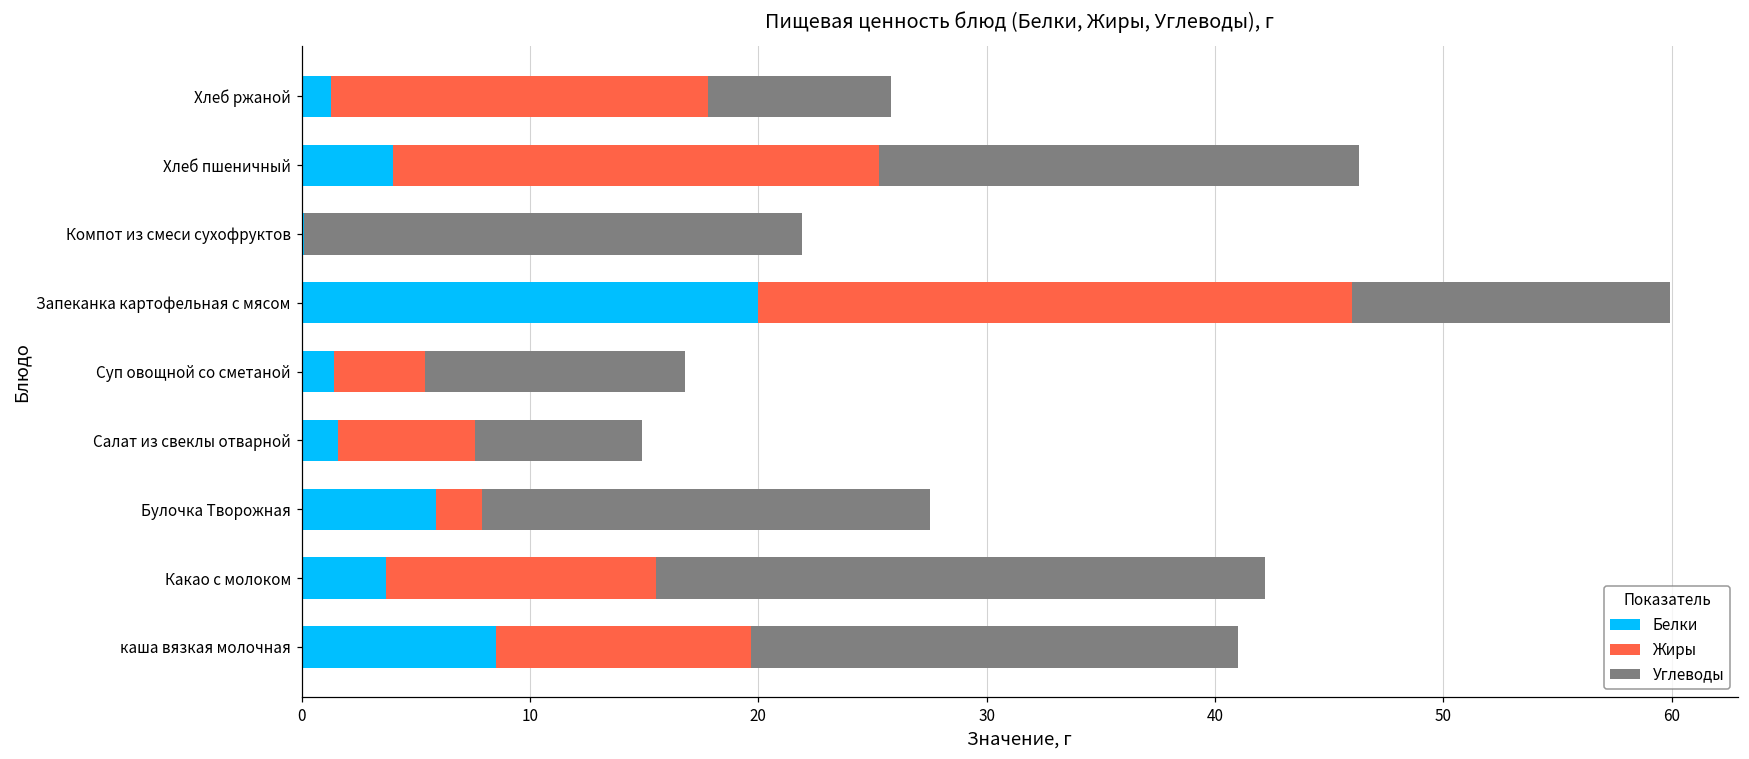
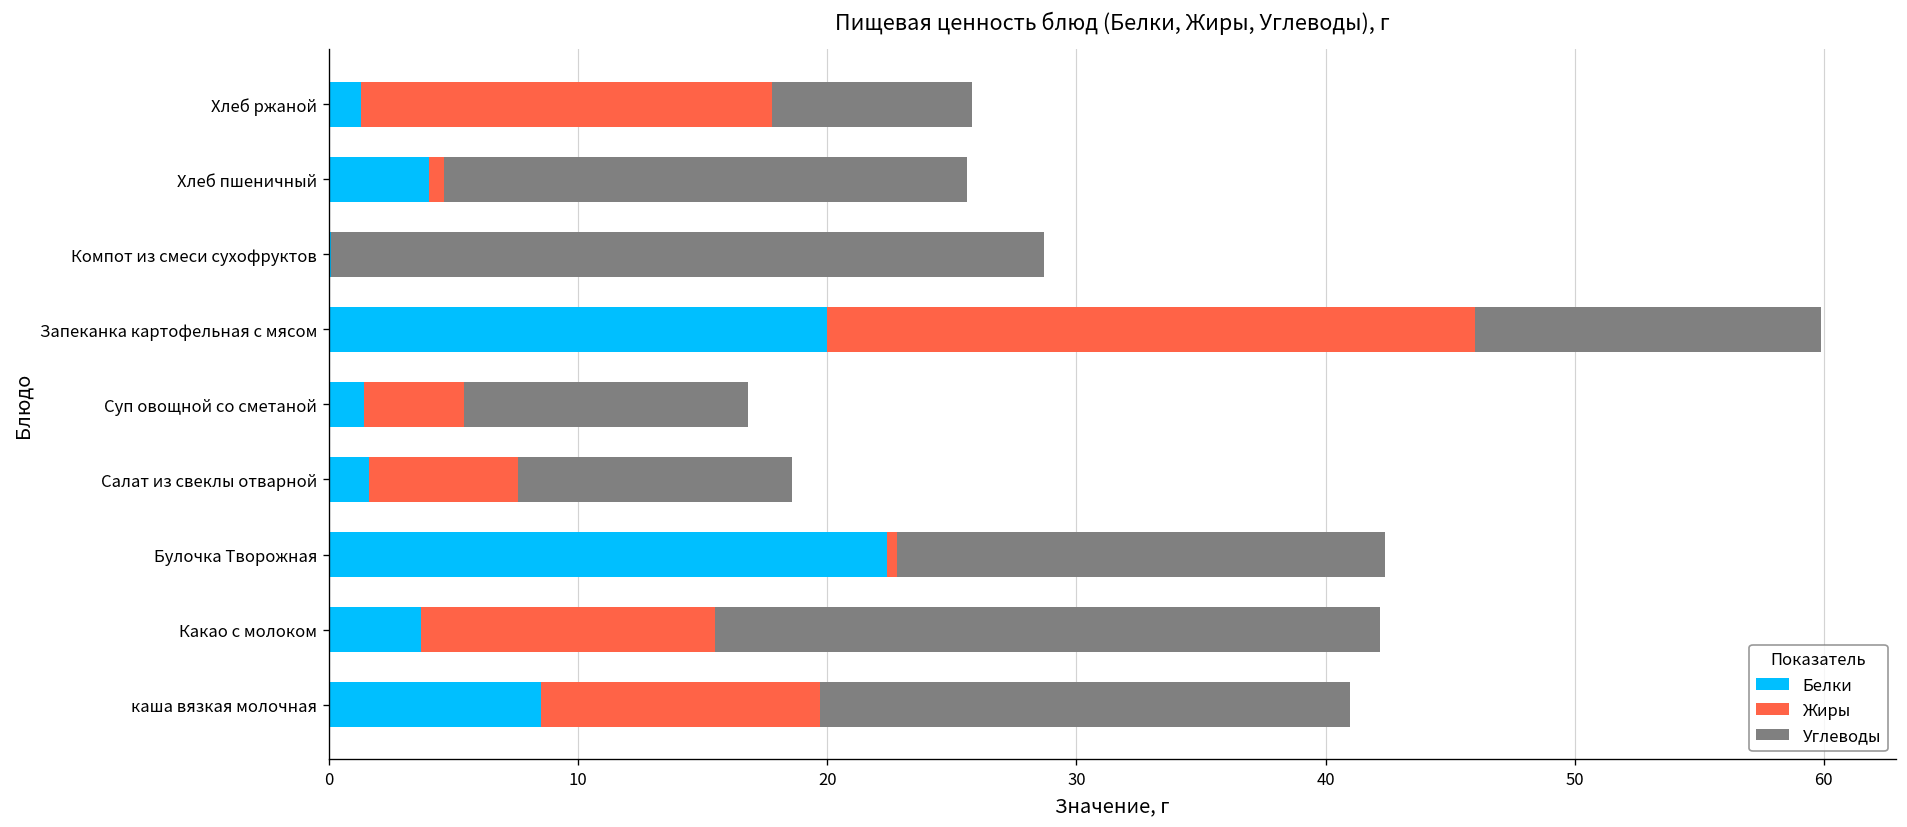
  {
    "Белки": {
      "Хлеб ржаной": 1.3,
      "Хлеб пшеничный": 4.0,
      "Запеканка картофельная с мясом": 20.0,
      "Суп овощной со сметаной": 1.4,
      "Салат из свеклы отварной": 1.6,
-     "Булочка Творожная": 5.9,
+     "Булочка Творожная": 22.4,
      "Какао с молоком": 3.7,
      "каша вязкая молочная": 8.5
    },
    "Жиры": {
      "Хлеб ржаной": 16.5,
-     "Хлеб пшеничный": 21.3,
+     "Хлеб пшеничный": 0.6,
      "Компот из смеси сухофруктов": 0.0,
      "Запеканка картофельная с мясом": 26.0,
      "Суп овощной со сметаной": 4.0,
      "Салат из свеклы отварной": 6.0,
-     "Булочка Творожная": 2.0,
+     "Булочка Творожная": 0.4,
      "Какао с молоком": 11.8,
      "каша вязкая молочная": 11.2
    },
    "Углеводы": {
      "Хлеб ржаной": 8.0,
      "Хлеб пшеничный": 21.0,
-     "Компот из смеси сухофруктов": 21.8,
+     "Компот из смеси сухофруктов": 28.6,
      "Запеканка картофельная с мясом": 13.9,
      "Суп овощной со сметаной": 11.4,
-     "Салат из свеклы отварной": 7.3,
+     "Салат из свеклы отварной": 11.0,
      "Булочка Творожная": 19.6,
      "Какао с молоком": 26.7,
      "каша вязкая молочная": 21.3
    }
  }
